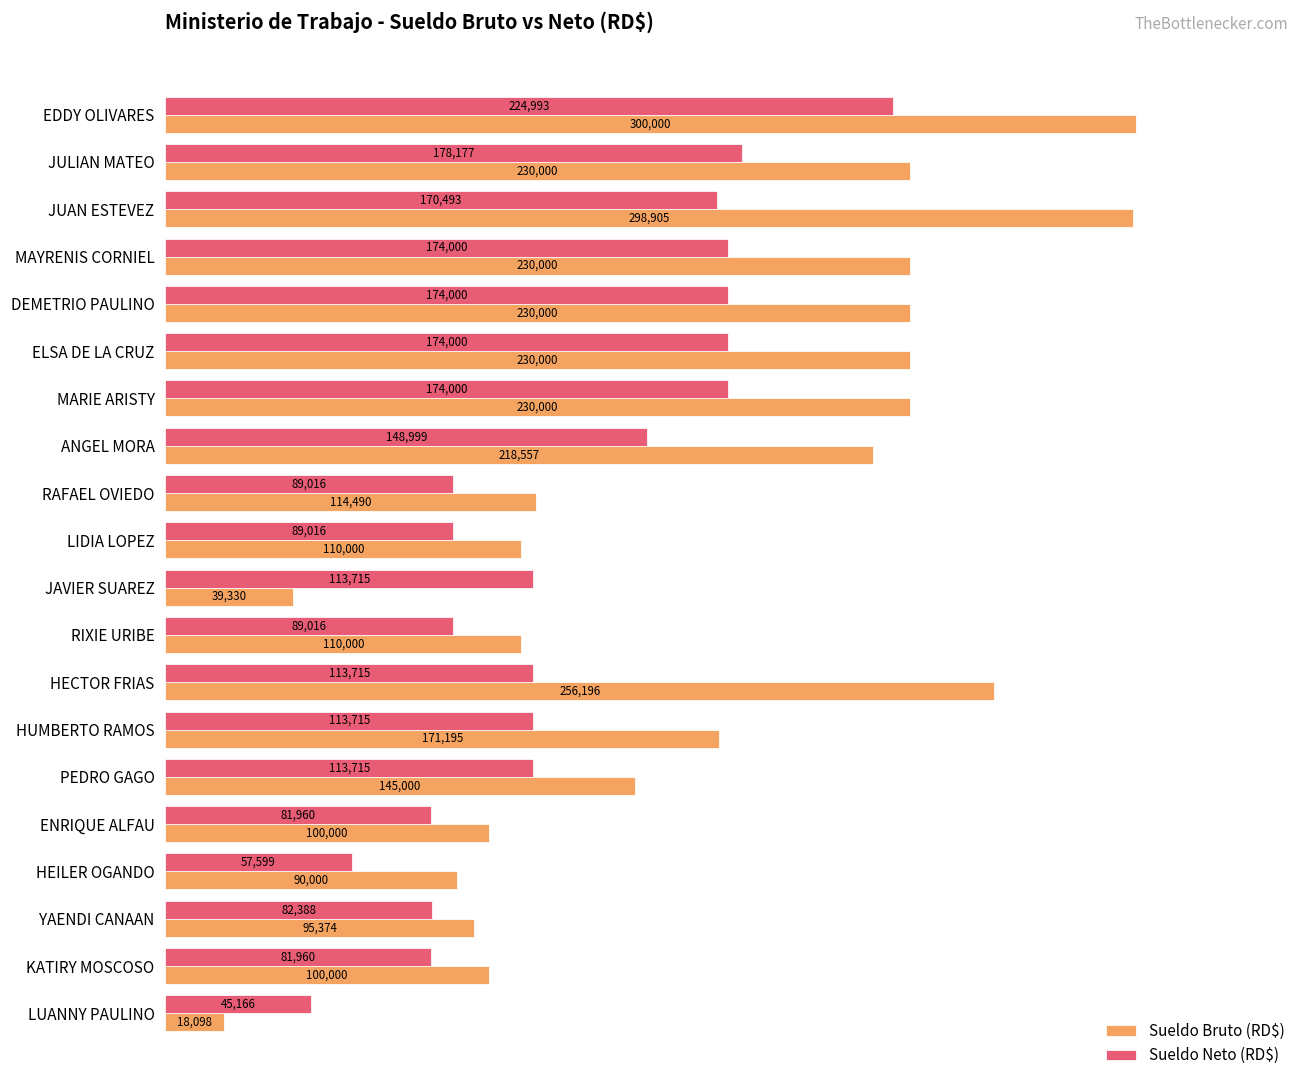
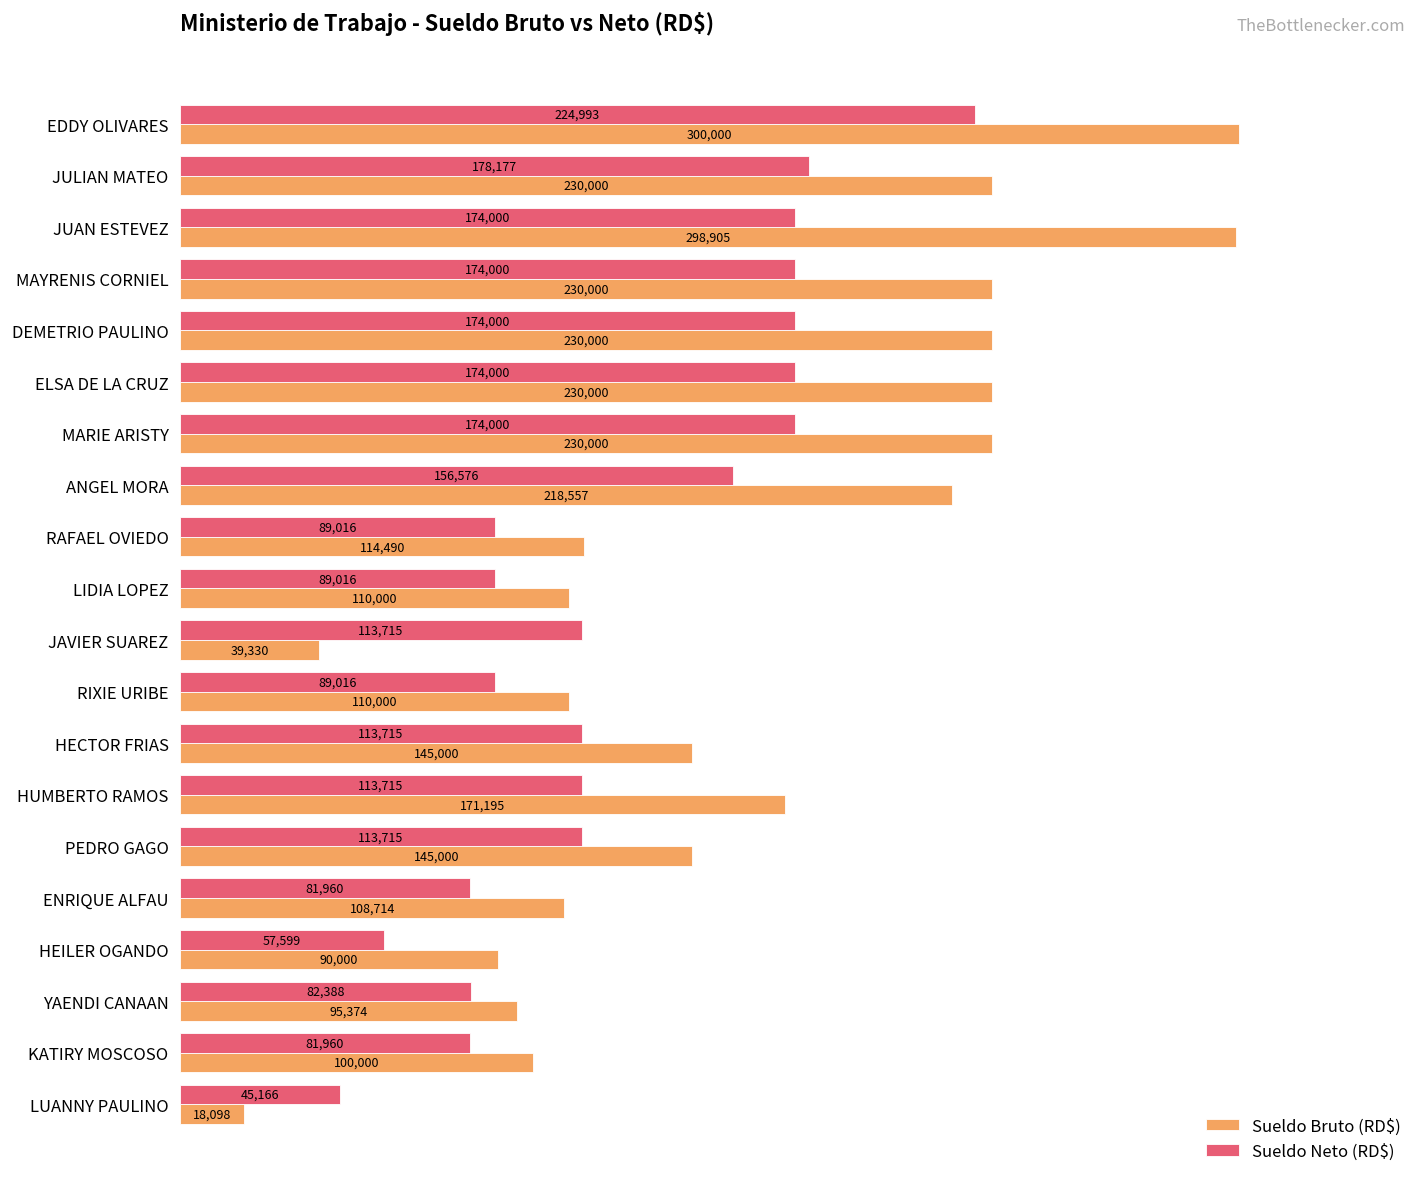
  {
    "Sueldo Bruto (RD$)": {
      "EDDY OLIVARES": "300,000",
      "JULIAN MATEO": "230,000",
      "JUAN ESTEVEZ": "298,905",
      "MAYRENIS CORNIEL": "230,000",
      "DEMETRIO PAULINO": "230,000",
      "ELSA DE LA CRUZ": "230,000",
      "MARIE ARISTY": "230,000",
      "ANGEL MORA": "218,557",
      "RAFAEL OVIEDO": "114,490",
      "LIDIA LOPEZ": "110,000",
      "JAVIER SUAREZ": "39,330",
      "RIXIE URIBE": "110,000",
-     "HECTOR FRIAS": "256,196",
+     "HECTOR FRIAS": "145,000",
      "HUMBERTO RAMOS": "171,195",
      "PEDRO GAGO": "145,000",
-     "ENRIQUE ALFAU": "100,000",
+     "ENRIQUE ALFAU": "108,714",
      "HEILER OGANDO": "90,000",
      "YAENDI CANAAN": "95,374",
      "KATIRY MOSCOSO": "100,000",
      "LUANNY PAULINO": "18,098"
    },
    "Sueldo Neto (RD$)": {
      "EDDY OLIVARES": "224,993",
      "JULIAN MATEO": "178,177",
-     "JUAN ESTEVEZ": "170,493",
+     "JUAN ESTEVEZ": "174,000",
      "MAYRENIS CORNIEL": "174,000",
      "DEMETRIO PAULINO": "174,000",
      "ELSA DE LA CRUZ": "174,000",
      "MARIE ARISTY": "174,000",
-     "ANGEL MORA": "148,999",
+     "ANGEL MORA": "156,576",
      "RAFAEL OVIEDO": "89,016",
      "LIDIA LOPEZ": "89,016",
      "JAVIER SUAREZ": "113,715",
      "RIXIE URIBE": "89,016",
      "HECTOR FRIAS": "113,715",
      "HUMBERTO RAMOS": "113,715",
      "PEDRO GAGO": "113,715",
      "ENRIQUE ALFAU": "81,960",
      "HEILER OGANDO": "57,599",
      "YAENDI CANAAN": "82,388",
      "KATIRY MOSCOSO": "81,960",
      "LUANNY PAULINO": "45,166"
    }
  }
